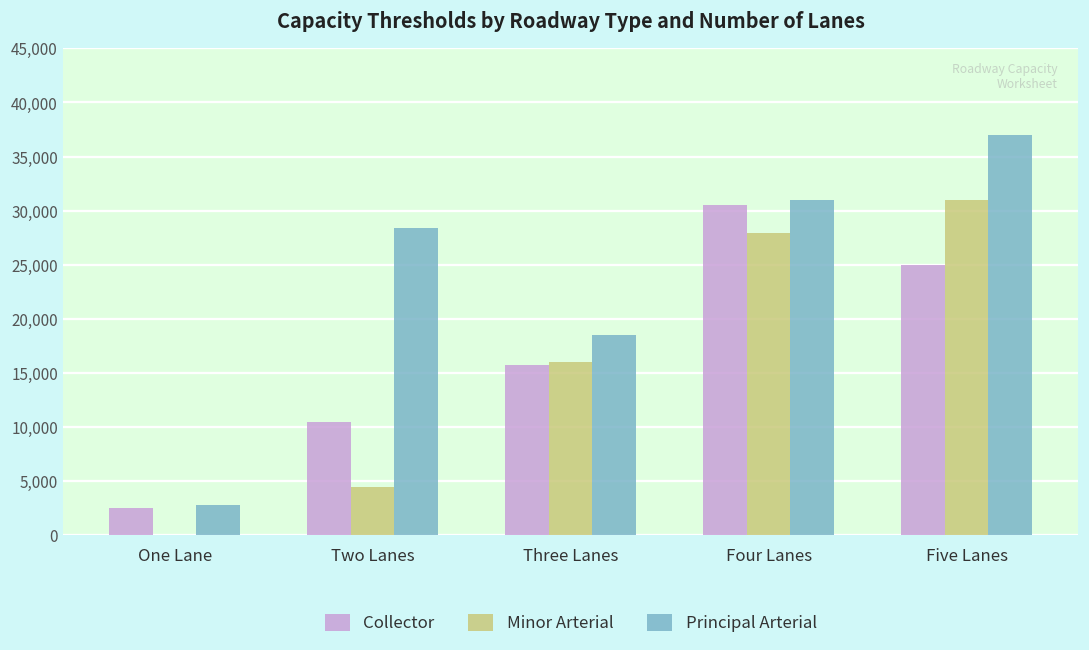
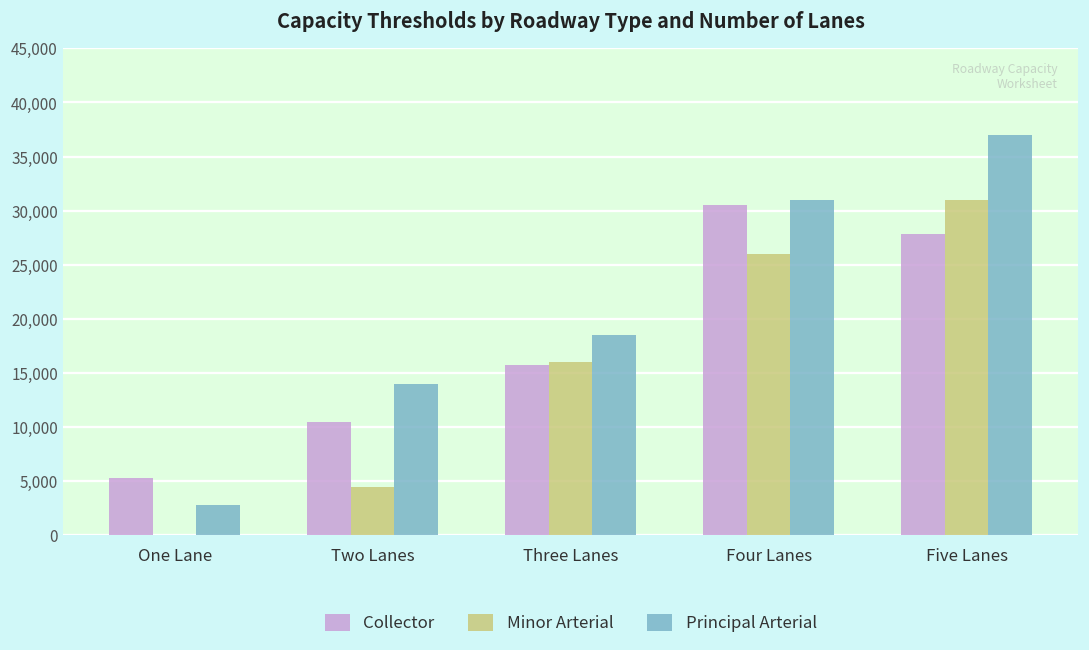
  {
    "Collector": {
-     "One Lane": "2,000",
+     "One Lane": "5,000",
      "Two Lanes": "11,000",
      "Three Lanes": "16,000",
      "Four Lanes": "31,000",
-     "Five Lanes": "25,000"
+     "Five Lanes": "28,000"
    },
    "Minor Arterial": {
      "One Lane": "0",
      "Two Lanes": "4,000",
      "Three Lanes": "16,000",
-     "Four Lanes": "28,000",
+     "Four Lanes": "26,000",
      "Five Lanes": "31,000"
    },
    "Principal Arterial": {
      "One Lane": "3,000",
-     "Two Lanes": "28,000",
+     "Two Lanes": "14,000",
      "Three Lanes": "19,000",
      "Four Lanes": "31,000",
      "Five Lanes": "37,000"
    }
  }
